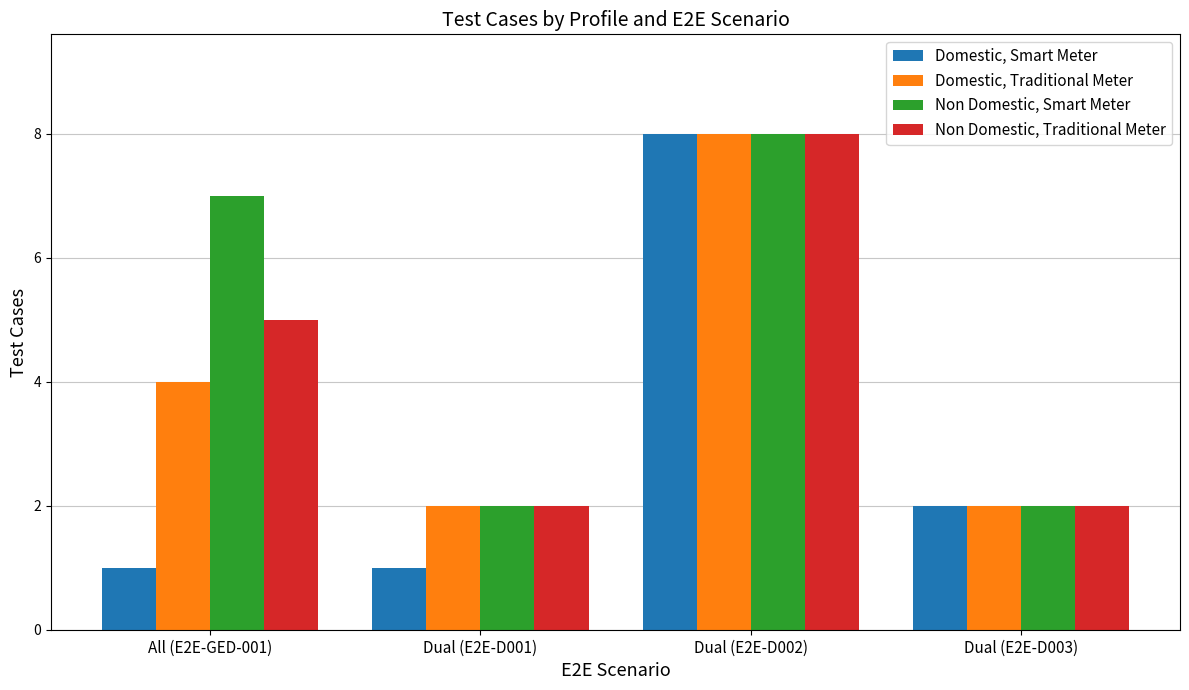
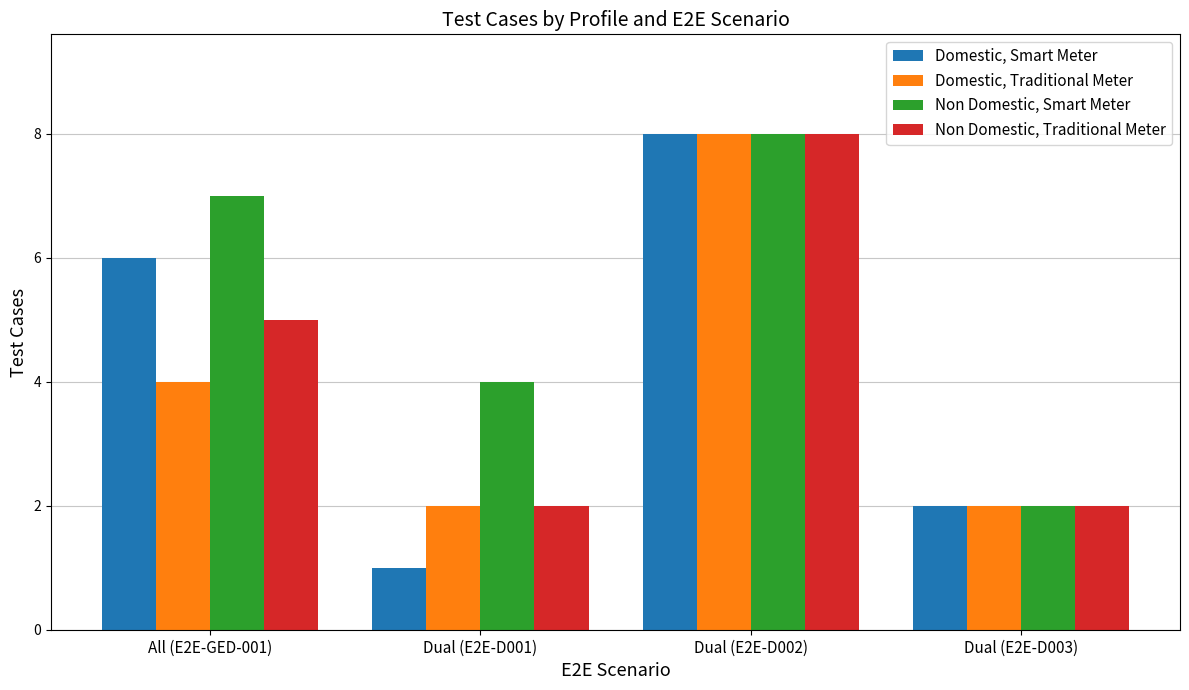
  {
    "Domestic, Smart Meter": {
-     "All (E2E-GED-001)": 1,
+     "All (E2E-GED-001)": 6,
      "Dual (E2E-D001)": 1,
      "Dual (E2E-D002)": 8,
      "Dual (E2E-D003)": 2
    },
    "Domestic, Traditional Meter": {
      "All (E2E-GED-001)": 4,
      "Dual (E2E-D001)": 2,
      "Dual (E2E-D002)": 8,
      "Dual (E2E-D003)": 2
    },
    "Non Domestic, Smart Meter": {
      "All (E2E-GED-001)": 7,
-     "Dual (E2E-D001)": 2,
+     "Dual (E2E-D001)": 4,
      "Dual (E2E-D002)": 8,
      "Dual (E2E-D003)": 2
    },
    "Non Domestic, Traditional Meter": {
      "All (E2E-GED-001)": 5,
      "Dual (E2E-D001)": 2,
      "Dual (E2E-D002)": 8,
      "Dual (E2E-D003)": 2
    }
  }
